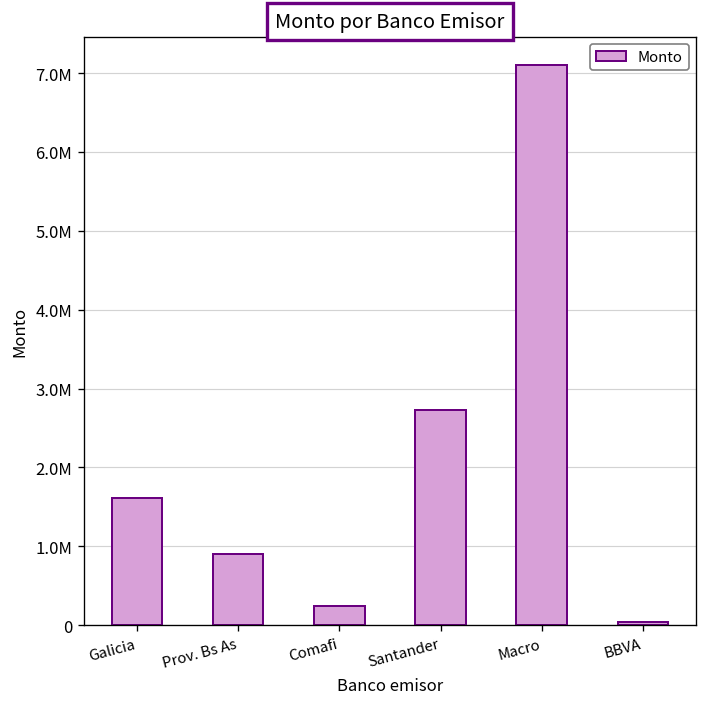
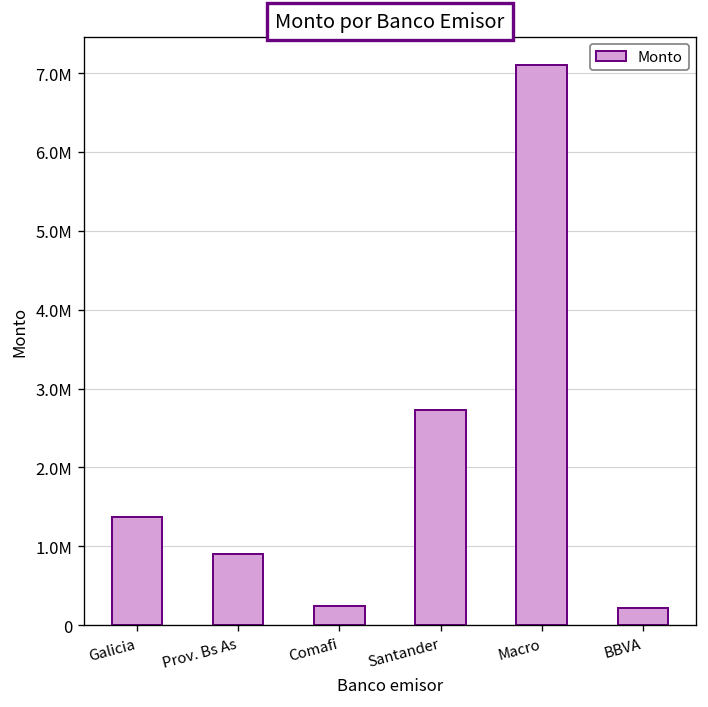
  {
-   "Galicia": 1600000,
+   "Galicia": 1400000,
    "Prov. Bs As": 900000,
    "Comafi": 200000,
    "Santander": 2700000,
    "Macro": 7100000,
-   "BBVA": 0
+   "BBVA": 200000
  }
